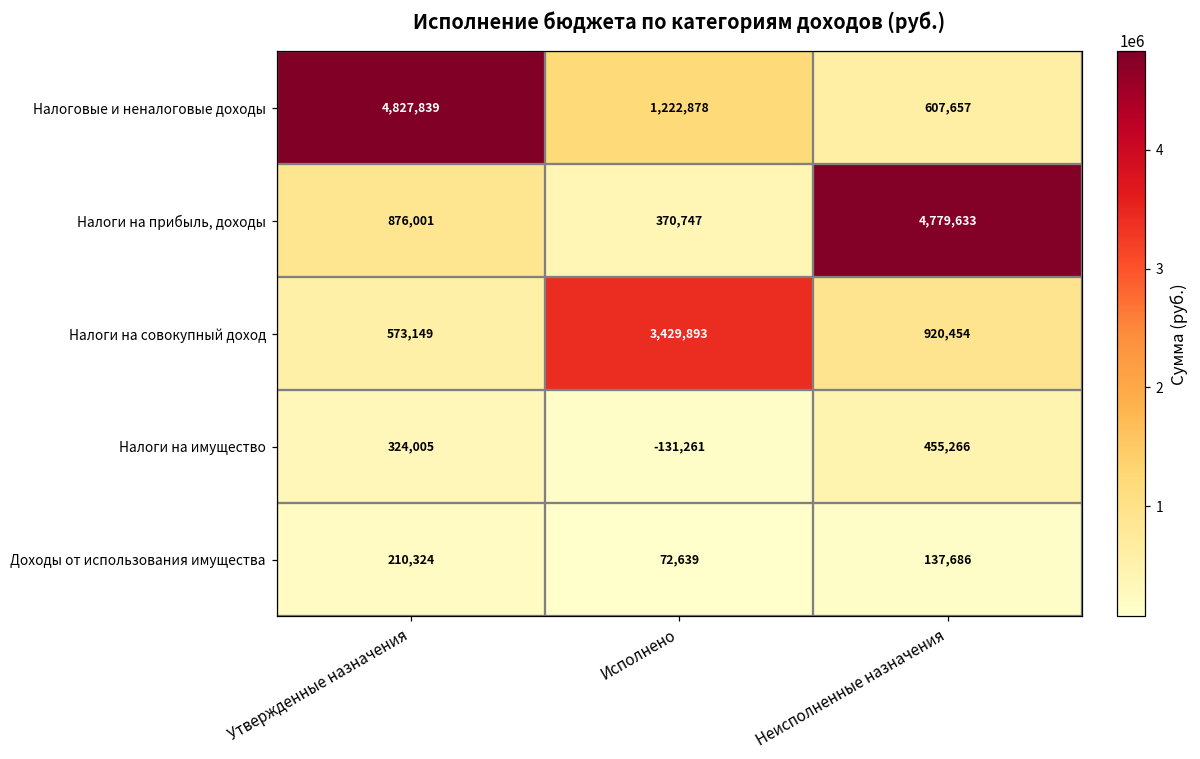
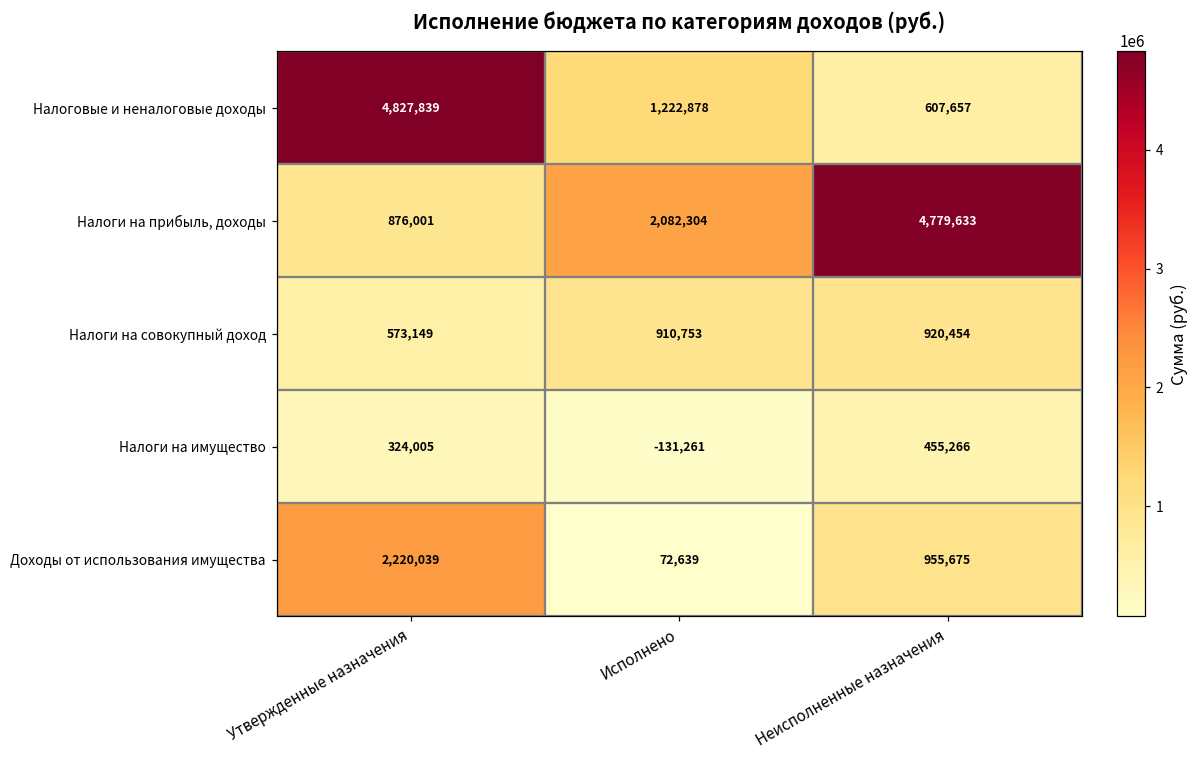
  {
    "Налоговые и неналоговые доходы": {
      "Утвержденные назначения": "4,827,839",
      "Исполнено": "1,222,878",
      "Неисполненные назначения": "607,657"
    },
    "Налоги на прибыль, доходы": {
      "Утвержденные назначения": "876,001",
-     "Исполнено": "370,747",
+     "Исполнено": "2,082,304",
      "Неисполненные назначения": "4,779,633"
    },
    "Налоги на совокупный доход": {
      "Утвержденные назначения": "573,149",
-     "Исполнено": "3,429,893",
+     "Исполнено": "910,753",
      "Неисполненные назначения": "920,454"
    },
    "Налоги на имущество": {
      "Утвержденные назначения": "324,005",
      "Исполнено": "-131,261",
      "Неисполненные назначения": "455,266"
    },
    "Доходы от использования имущества": {
-     "Утвержденные назначения": "210,324",
+     "Утвержденные назначения": "2,220,039",
      "Исполнено": "72,639",
-     "Неисполненные назначения": "137,686"
+     "Неисполненные назначения": "955,675"
    }
  }
